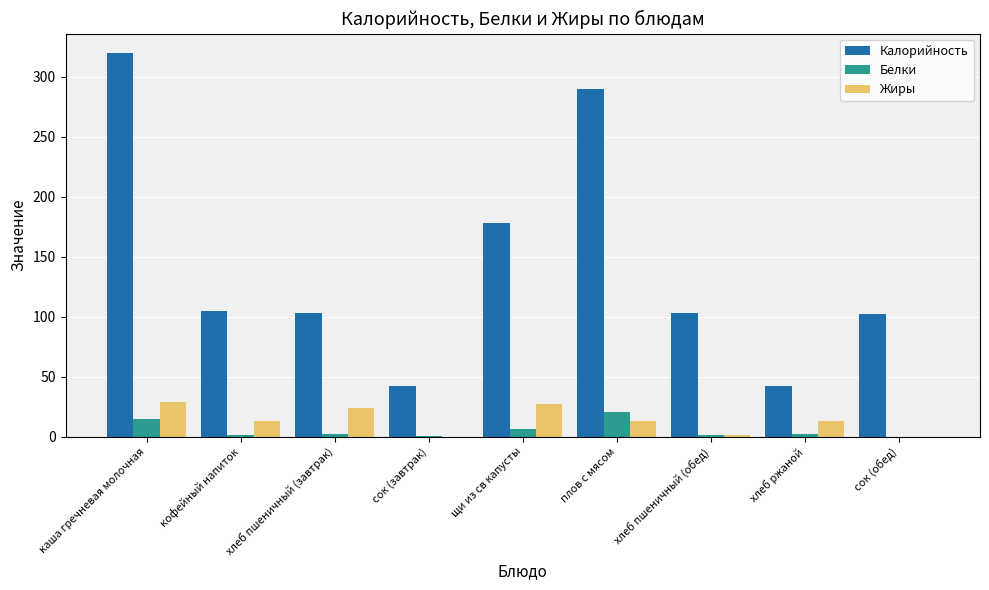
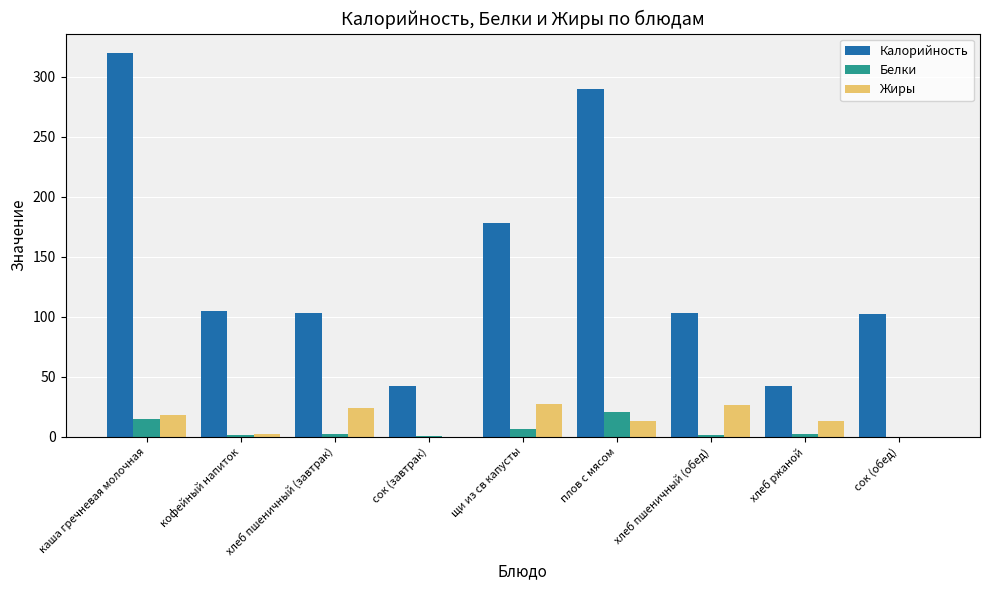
  {
    "Жиры": {
-     "каша гречневая молочная": 29,
-     "кофейный напиток": 13,
+     "каша гречневая молочная": 18,
+     "кофейный напиток": 2,
      "хлеб пшеничный (завтрак)": 24,
      "сок (завтрак)": 0,
      "щи из св капусты": 27,
      "плов с мясом": 13,
-     "хлеб пшеничный (обед)": 1,
+     "хлеб пшеничный (обед)": 27,
      "хлеб ржаной": 13,
      "сок (обед)": 0
    }
  }
